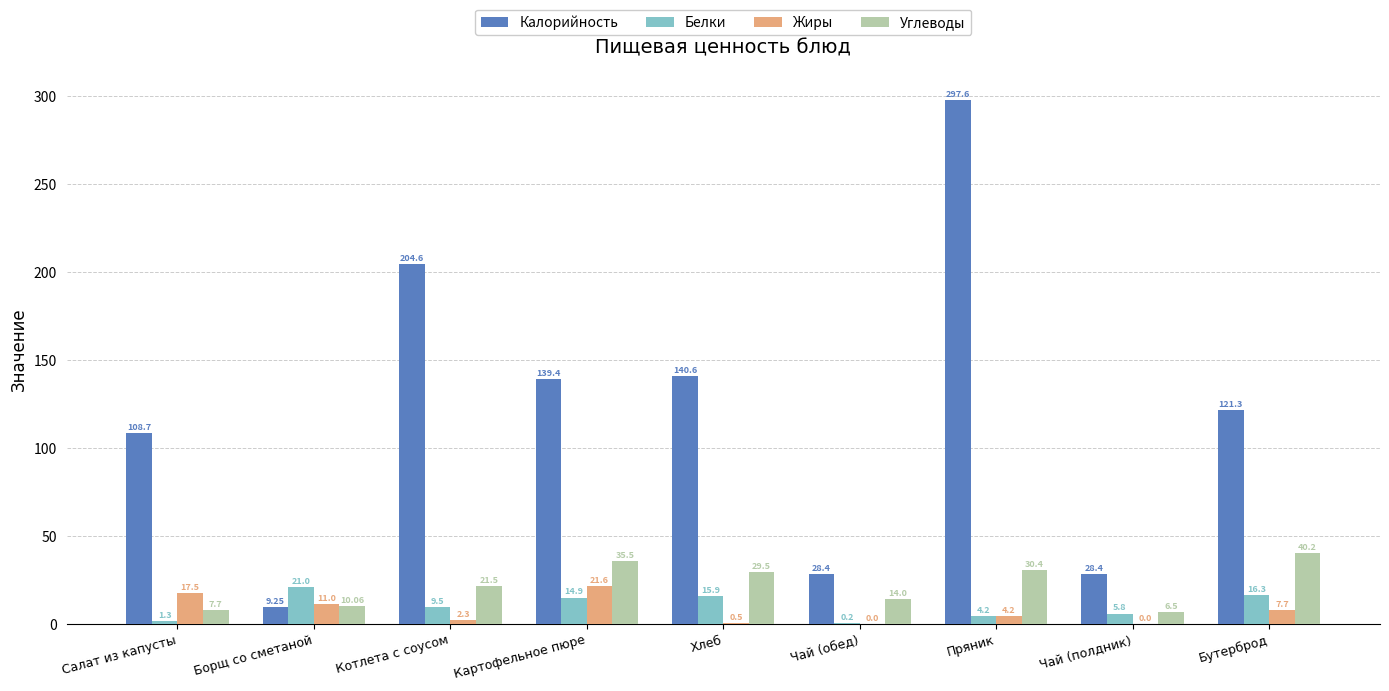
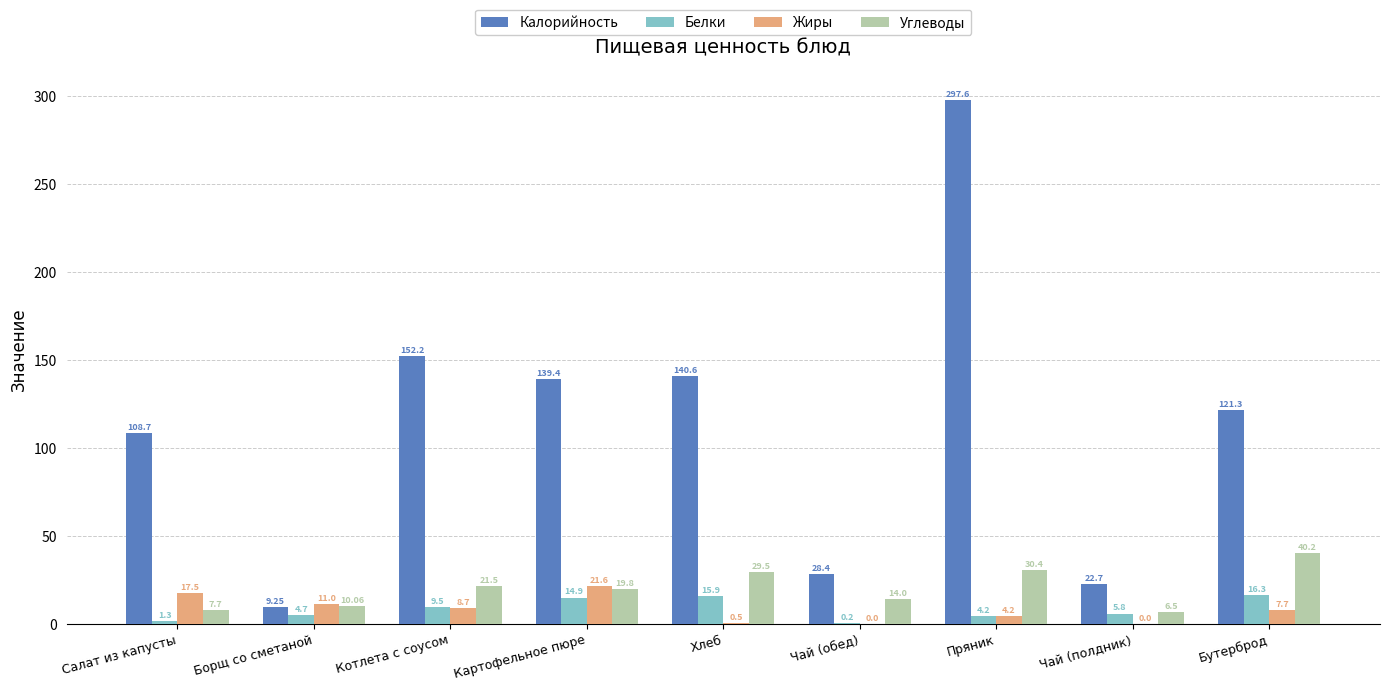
  {
    "Калорийность": {
      "Салат из капусты": 108.7,
      "Борщ со сметаной": 9.25,
-     "Котлета с соусом": 204.6,
+     "Котлета с соусом": 152.2,
      "Картофельное пюре": 139.4,
      "Хлеб": 140.6,
      "Чай (обед)": 28.4,
      "Пряник": 297.6,
-     "Чай (полдник)": 28.4,
+     "Чай (полдник)": 22.7,
      "Бутерброд": 121.3
    },
    "Белки": {
      "Салат из капусты": 1.3,
-     "Борщ со сметаной": 21.0,
+     "Борщ со сметаной": 4.7,
      "Котлета с соусом": 9.5,
      "Картофельное пюре": 14.9,
      "Хлеб": 15.9,
      "Чай (обед)": 0.2,
      "Пряник": 4.2,
      "Чай (полдник)": 5.8,
      "Бутерброд": 16.3
    },
    "Жиры": {
      "Салат из капусты": 17.5,
      "Борщ со сметаной": 11.0,
-     "Котлета с соусом": 2.3,
+     "Котлета с соусом": 8.7,
      "Картофельное пюре": 21.6,
      "Хлеб": 0.5,
      "Чай (обед)": 0.0,
      "Пряник": 4.2,
      "Чай (полдник)": 0.0,
      "Бутерброд": 7.7
    },
    "Углеводы": {
      "Салат из капусты": 7.7,
      "Борщ со сметаной": 10.06,
      "Котлета с соусом": 21.5,
-     "Картофельное пюре": 35.5,
+     "Картофельное пюре": 19.8,
      "Хлеб": 29.5,
      "Чай (обед)": 14.0,
      "Пряник": 30.4,
      "Чай (полдник)": 6.5,
      "Бутерброд": 40.2
    }
  }
